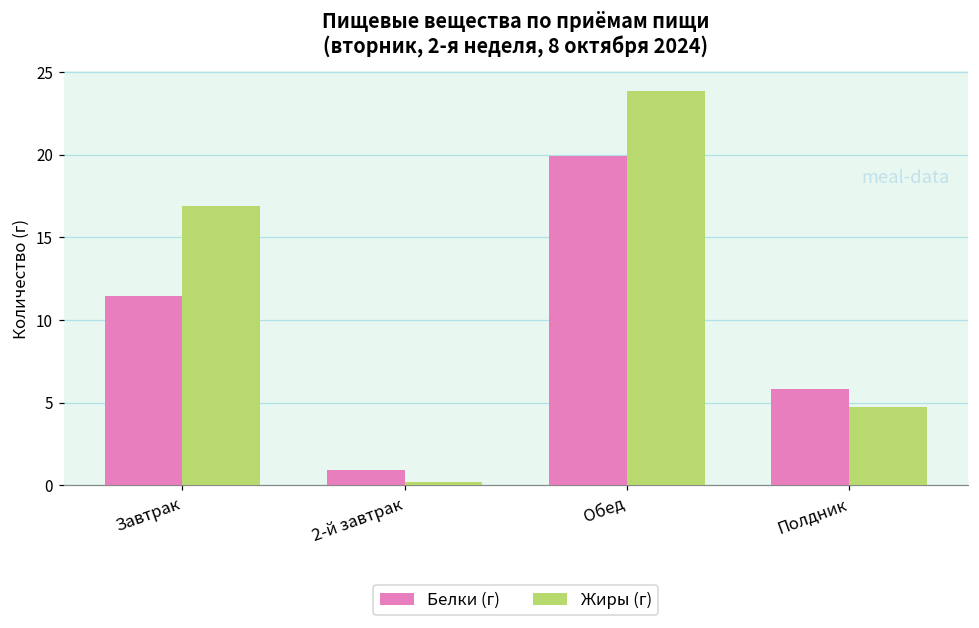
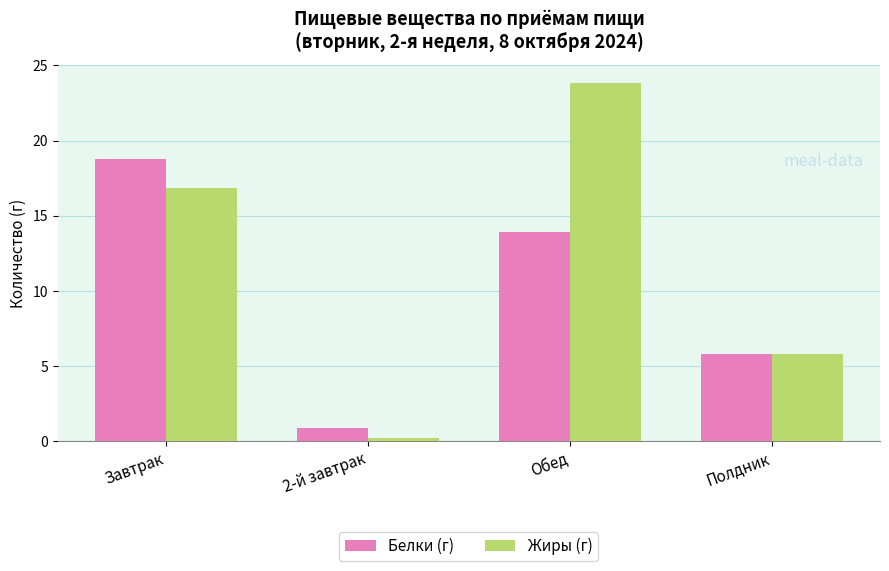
  {
    "Белки (г)": {
-     "Завтрак": 11.4,
+     "Завтрак": 18.8,
      "2-й завтрак": 0.9,
-     "Обед": 19.9,
+     "Обед": 14.0,
      "Полдник": 5.8
    },
    "Жиры (г)": {
      "Завтрак": 16.9,
      "2-й завтрак": 0.2,
      "Обед": 23.8,
-     "Полдник": 4.7
+     "Полдник": 5.8
    }
  }
